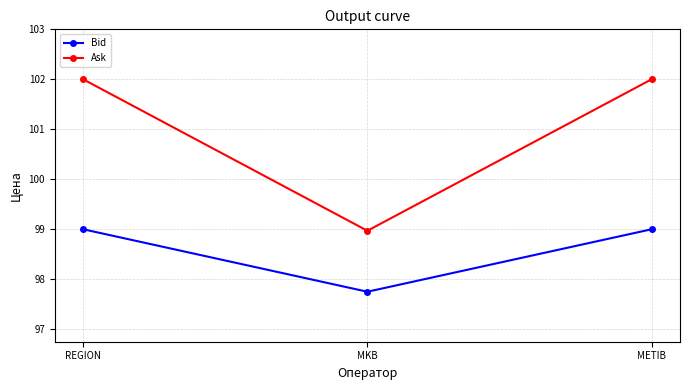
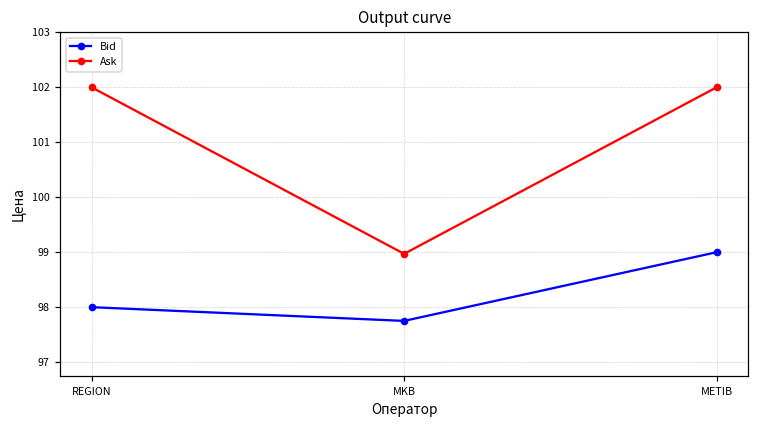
  {
    "Bid": {
-     "REGION": 99,
+     "REGION": 98,
      "MKB": 97.8,
      "METIB": 99
    },
    "Ask": {
      "REGION": 102,
      "MKB": 99,
      "METIB": 102
    }
  }
